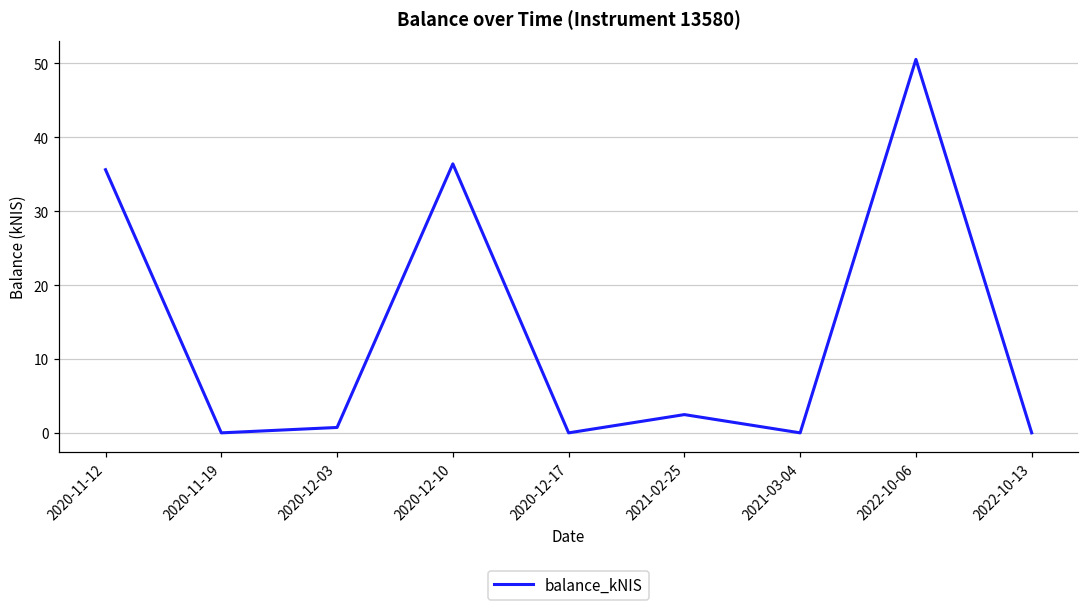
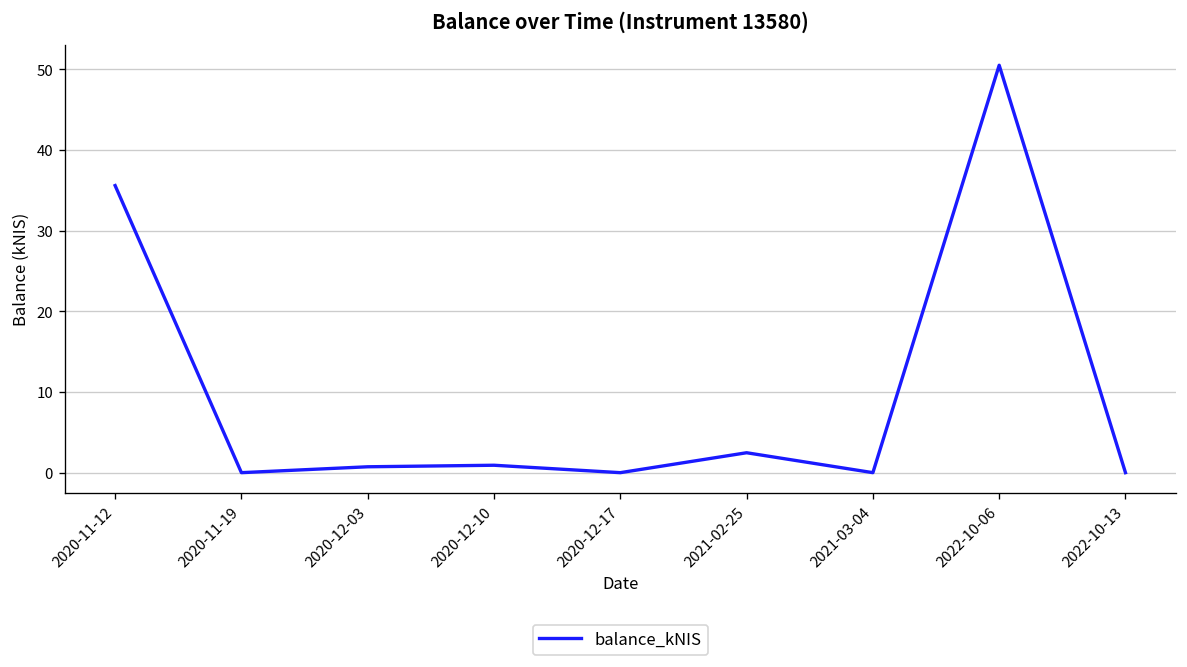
  {
    "2020-11-12": 36,
    "2020-11-19": 0,
    "2020-12-03": 1,
-   "2020-12-10": 36,
+   "2020-12-10": 1,
    "2020-12-17": 0,
    "2021-02-25": 2,
    "2021-03-04": 0,
    "2022-10-06": 51,
    "2022-10-13": 0
  }
